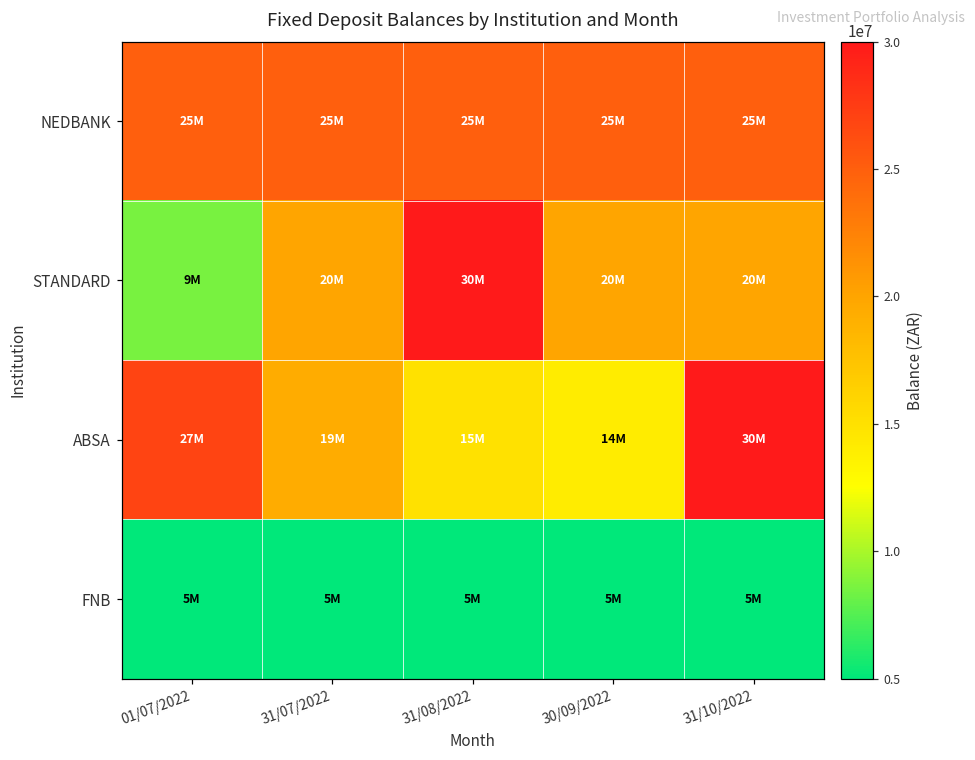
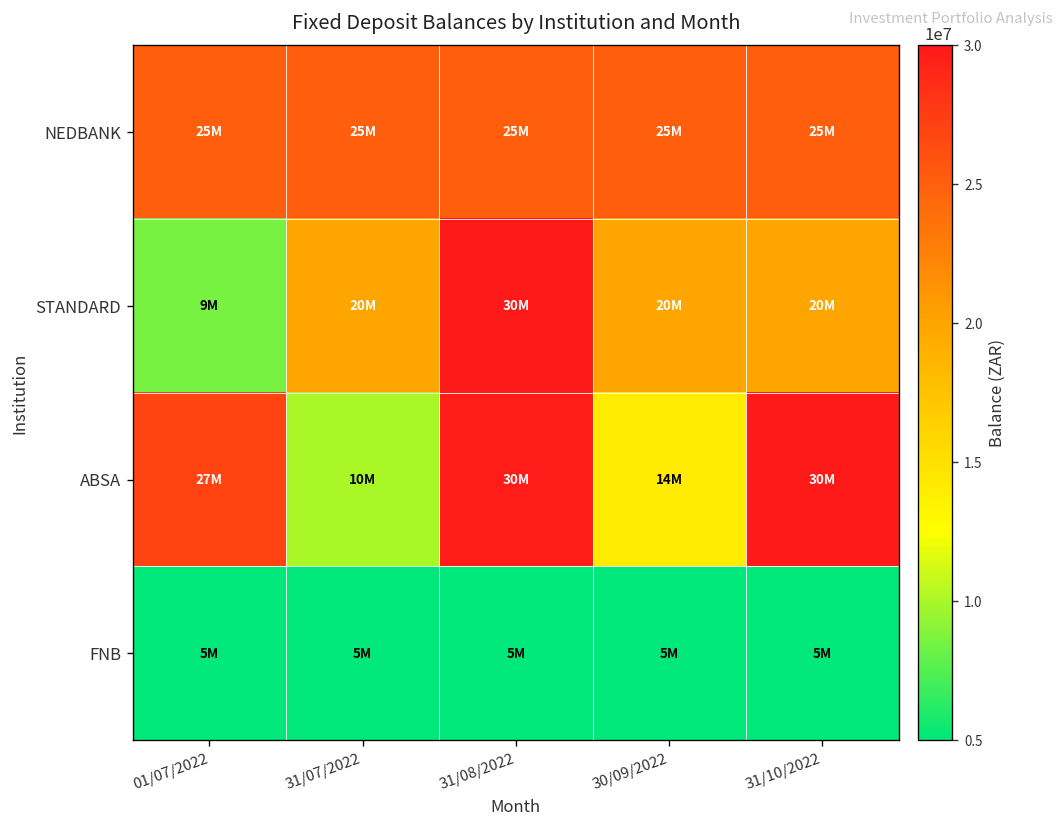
  {
    "NEDBANK": {
      "01/07/2022": "25M",
      "31/07/2022": "25M",
      "31/08/2022": "25M",
      "30/09/2022": "25M",
      "31/10/2022": "25M"
    },
    "STANDARD": {
      "01/07/2022": "9M",
      "31/07/2022": "20M",
      "31/08/2022": "30M",
      "30/09/2022": "20M",
      "31/10/2022": "20M"
    },
    "ABSA": {
      "01/07/2022": "27M",
-     "31/07/2022": "19M",
-     "31/08/2022": "15M",
+     "31/07/2022": "10M",
+     "31/08/2022": "30M",
      "30/09/2022": "14M",
      "31/10/2022": "30M"
    },
    "FNB": {
      "01/07/2022": "5M",
      "31/07/2022": "5M",
      "31/08/2022": "5M",
      "30/09/2022": "5M",
      "31/10/2022": "5M"
    }
  }
